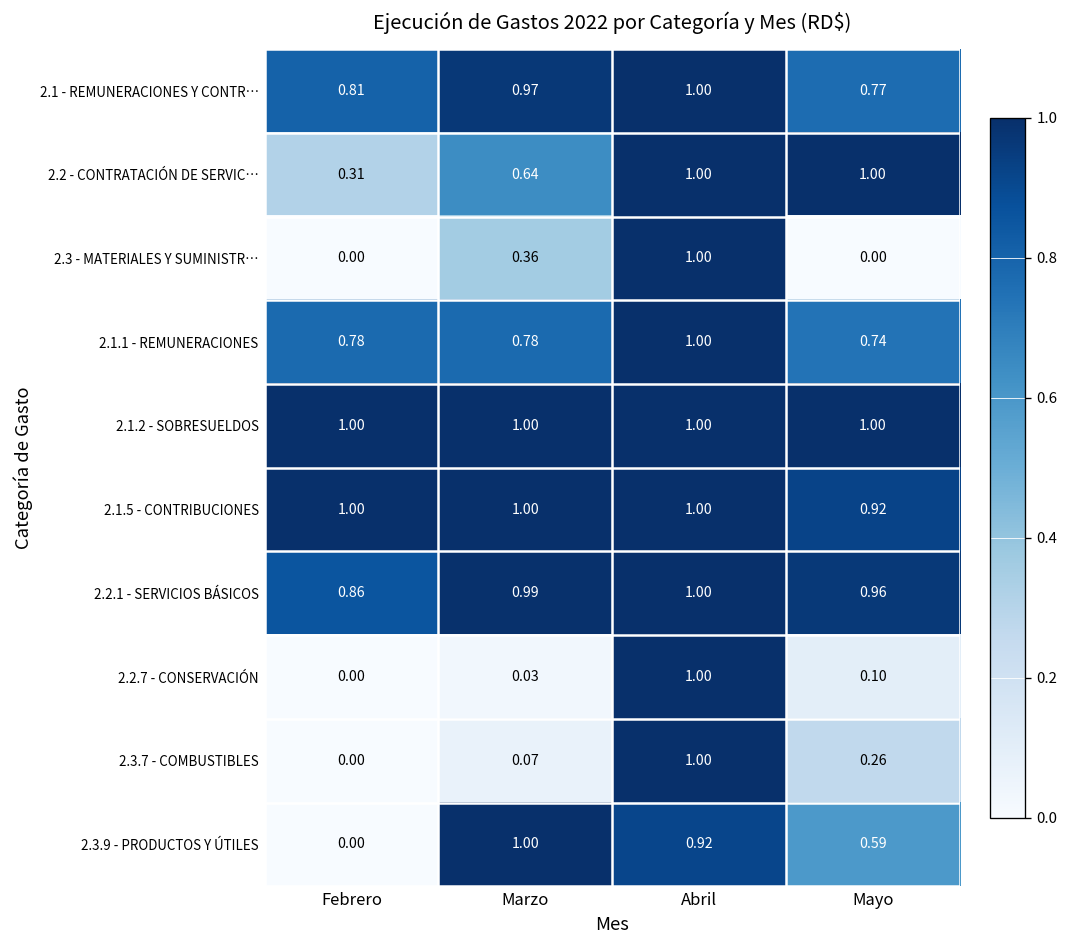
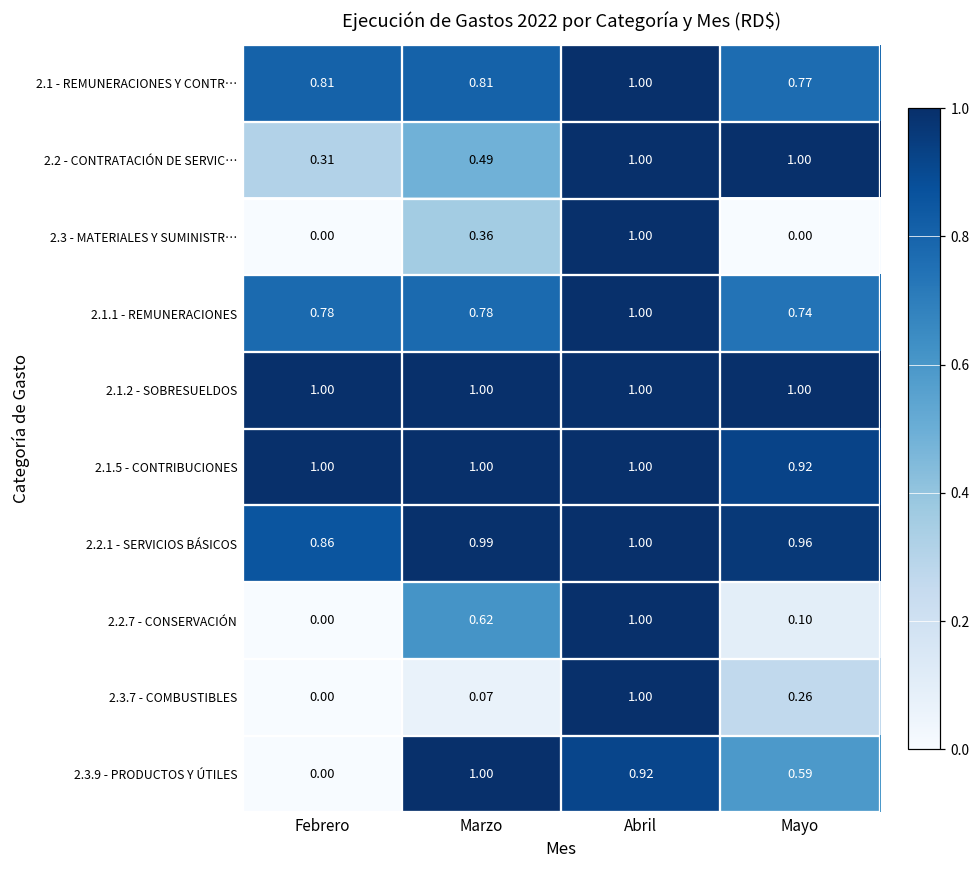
  {
    "2.1 - REMUNERACIONES Y CONTR…": {
      "Febrero": 0.81,
-     "Marzo": 0.97,
+     "Marzo": 0.81,
      "Abril": 1.00,
      "Mayo": 0.77
    },
    "2.2 - CONTRATACIÓN DE SERVIC…": {
      "Febrero": 0.31,
-     "Marzo": 0.64,
+     "Marzo": 0.49,
      "Abril": 1.00,
      "Mayo": 1.00
    },
    "2.3 - MATERIALES Y SUMINISTR…": {
      "Febrero": 0.00,
      "Marzo": 0.36,
      "Abril": 1.00,
      "Mayo": 0.00
    },
    "2.1.1 - REMUNERACIONES": {
      "Febrero": 0.78,
      "Marzo": 0.78,
      "Abril": 1.00,
      "Mayo": 0.74
    },
    "2.1.2 - SOBRESUELDOS": {
      "Febrero": 1.00,
      "Marzo": 1.00,
      "Abril": 1.00,
      "Mayo": 1.00
    },
    "2.1.5 - CONTRIBUCIONES": {
      "Febrero": 1.00,
      "Marzo": 1.00,
      "Abril": 1.00,
      "Mayo": 0.92
    },
    "2.2.1 - SERVICIOS BÁSICOS": {
      "Febrero": 0.86,
      "Marzo": 0.99,
      "Abril": 1.00,
      "Mayo": 0.96
    },
    "2.2.7 - CONSERVACIÓN": {
      "Febrero": 0.00,
-     "Marzo": 0.03,
+     "Marzo": 0.62,
      "Abril": 1.00,
      "Mayo": 0.10
    },
    "2.3.7 - COMBUSTIBLES": {
      "Febrero": 0.00,
      "Marzo": 0.07,
      "Abril": 1.00,
      "Mayo": 0.26
    },
    "2.3.9 - PRODUCTOS Y ÚTILES": {
      "Febrero": 0.00,
      "Marzo": 1.00,
      "Abril": 0.92,
      "Mayo": 0.59
    }
  }
